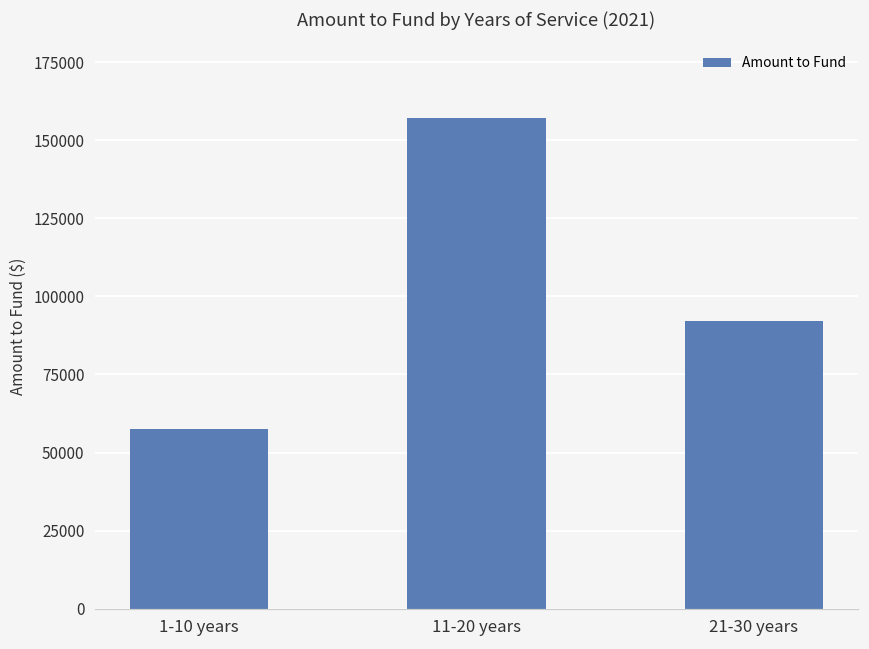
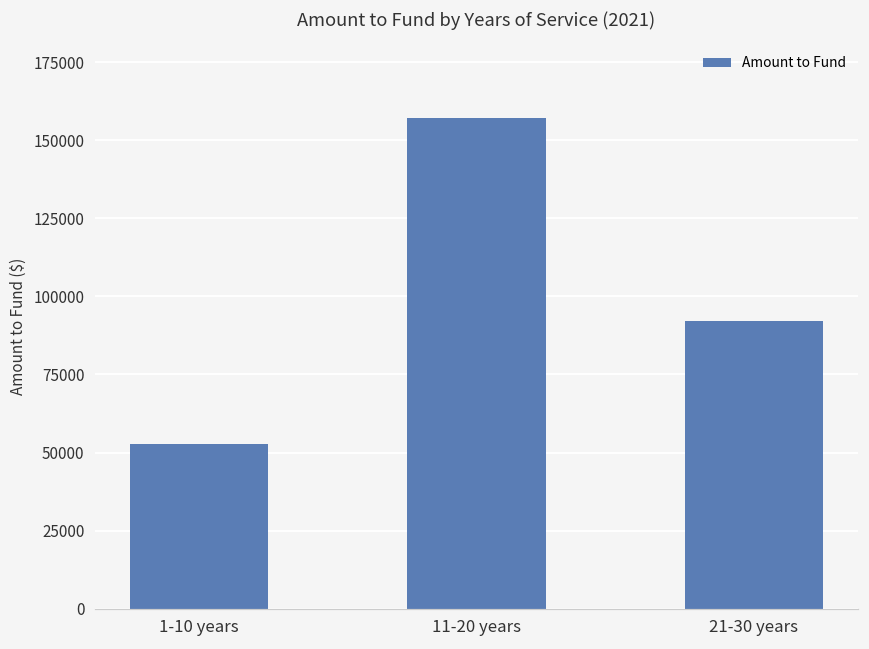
  {
-   "1-10 years": 58000,
+   "1-10 years": 53000,
    "11-20 years": 157000,
    "21-30 years": 92000
  }
